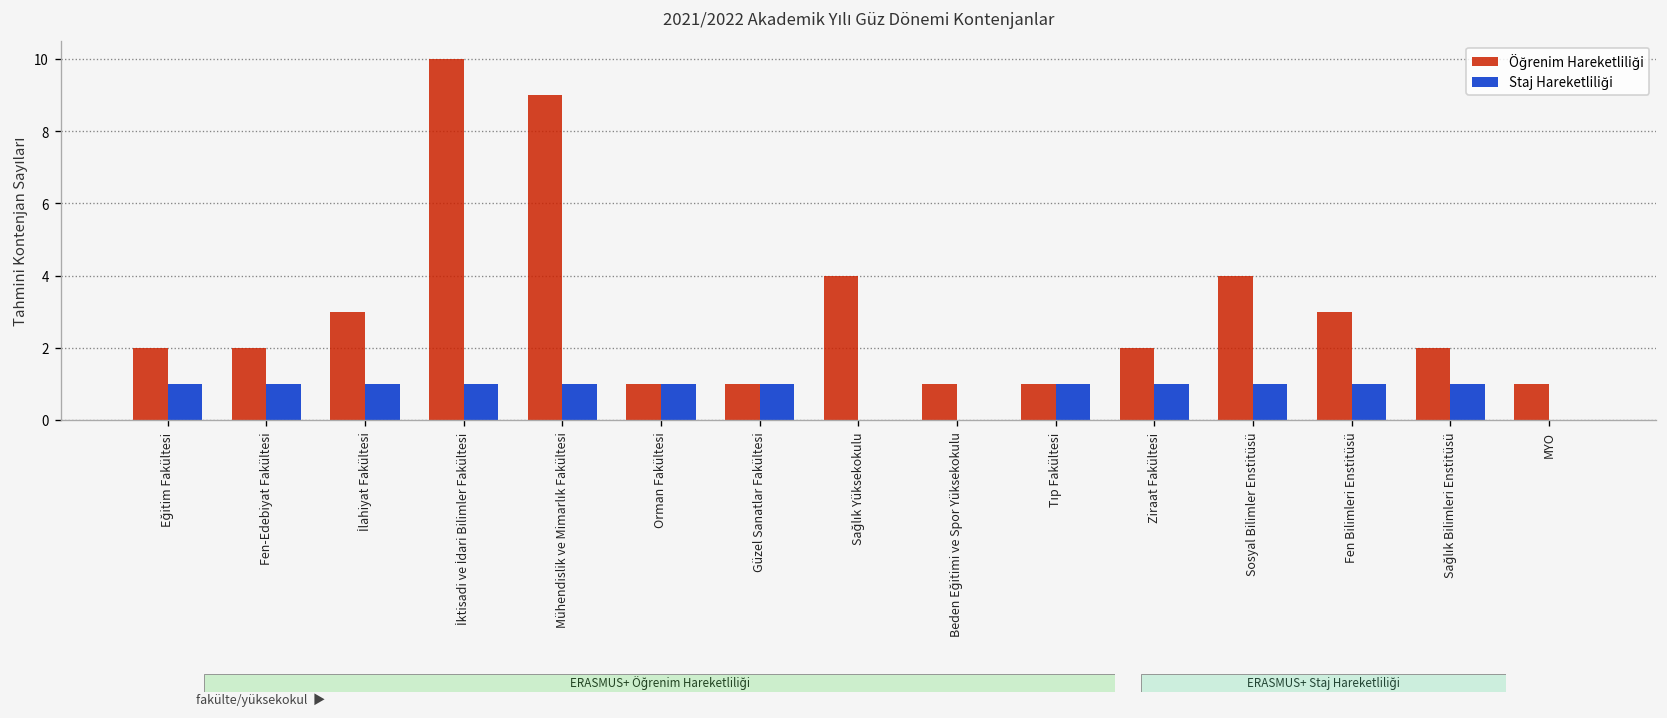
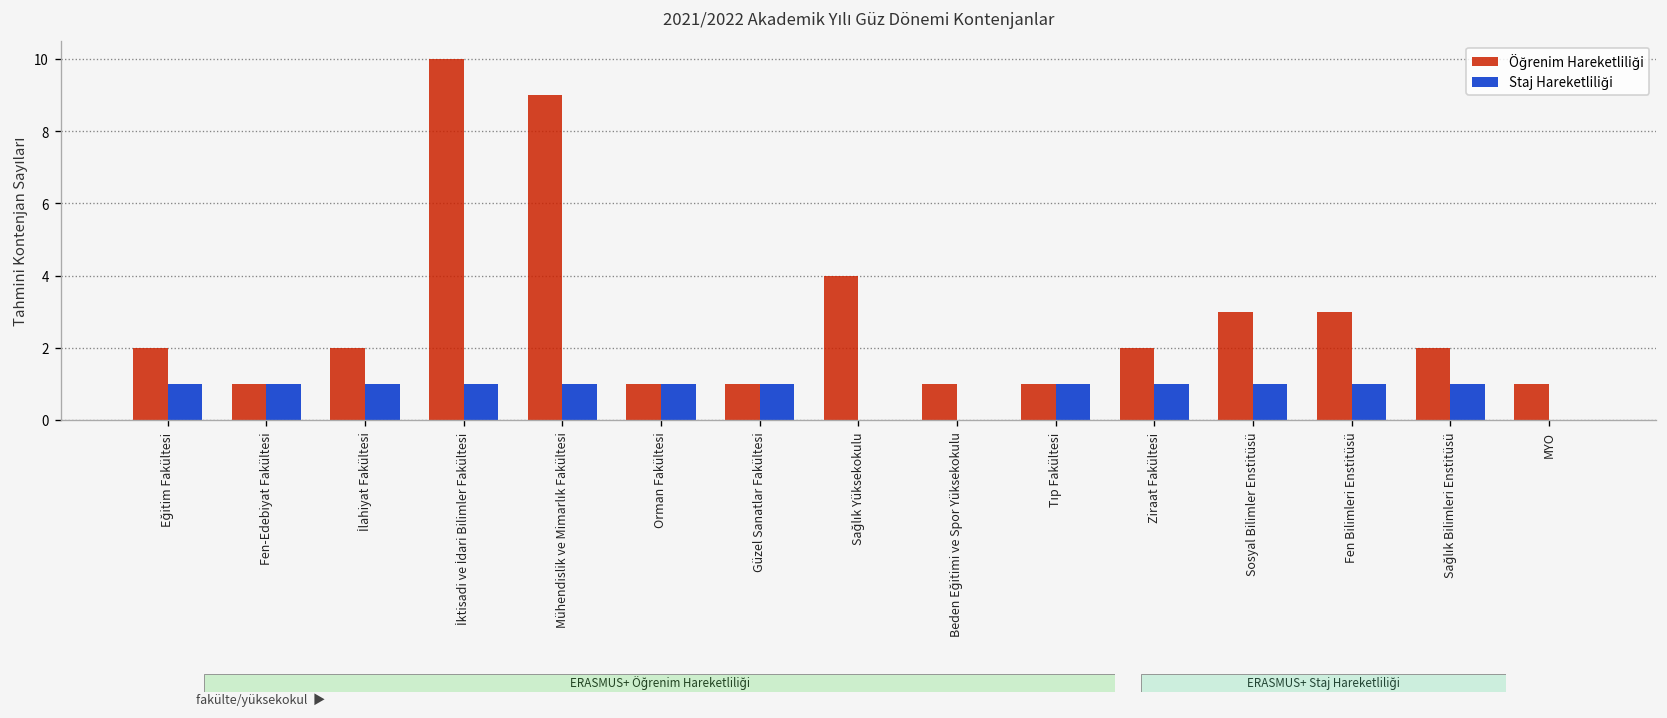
  {
    "Öğrenim Hareketliliği": {
      "Eğitim Fakültesi": 2,
-     "Fen-Edebiyat Fakültesi": 2,
-     "İlahiyat Fakültesi": 3,
+     "Fen-Edebiyat Fakültesi": 1,
+     "İlahiyat Fakültesi": 2,
      "İktisadi ve İdari Bilimler Fakültesi": 10,
      "Mühendislik ve Mimarlık Fakültesi": 9,
      "Orman Fakültesi": 1,
      "Güzel Sanatlar Fakültesi": 1,
      "Sağlık Yüksekokulu": 4,
      "Beden Eğitimi ve Spor Yüksekokulu": 1,
      "Tıp Fakültesi": 1,
      "Ziraat Fakültesi": 2,
-     "Sosyal Bilimler Enstitüsü": 4,
+     "Sosyal Bilimler Enstitüsü": 3,
      "Fen Bilimleri Enstitüsü": 3,
      "Sağlık Bilimleri Enstitüsü": 2,
      "MYO": 1
    },
    "Staj Hareketliliği": {
      "Eğitim Fakültesi": 1,
      "Fen-Edebiyat Fakültesi": 1,
      "İlahiyat Fakültesi": 1,
      "İktisadi ve İdari Bilimler Fakültesi": 1,
      "Mühendislik ve Mimarlık Fakültesi": 1,
      "Orman Fakültesi": 1,
      "Güzel Sanatlar Fakültesi": 1,
      "Sağlık Yüksekokulu": 0,
      "Beden Eğitimi ve Spor Yüksekokulu": 0,
      "Tıp Fakültesi": 1,
      "Ziraat Fakültesi": 1,
      "Sosyal Bilimler Enstitüsü": 1,
      "Fen Bilimleri Enstitüsü": 1,
      "Sağlık Bilimleri Enstitüsü": 1,
      "MYO": 0
    }
  }
